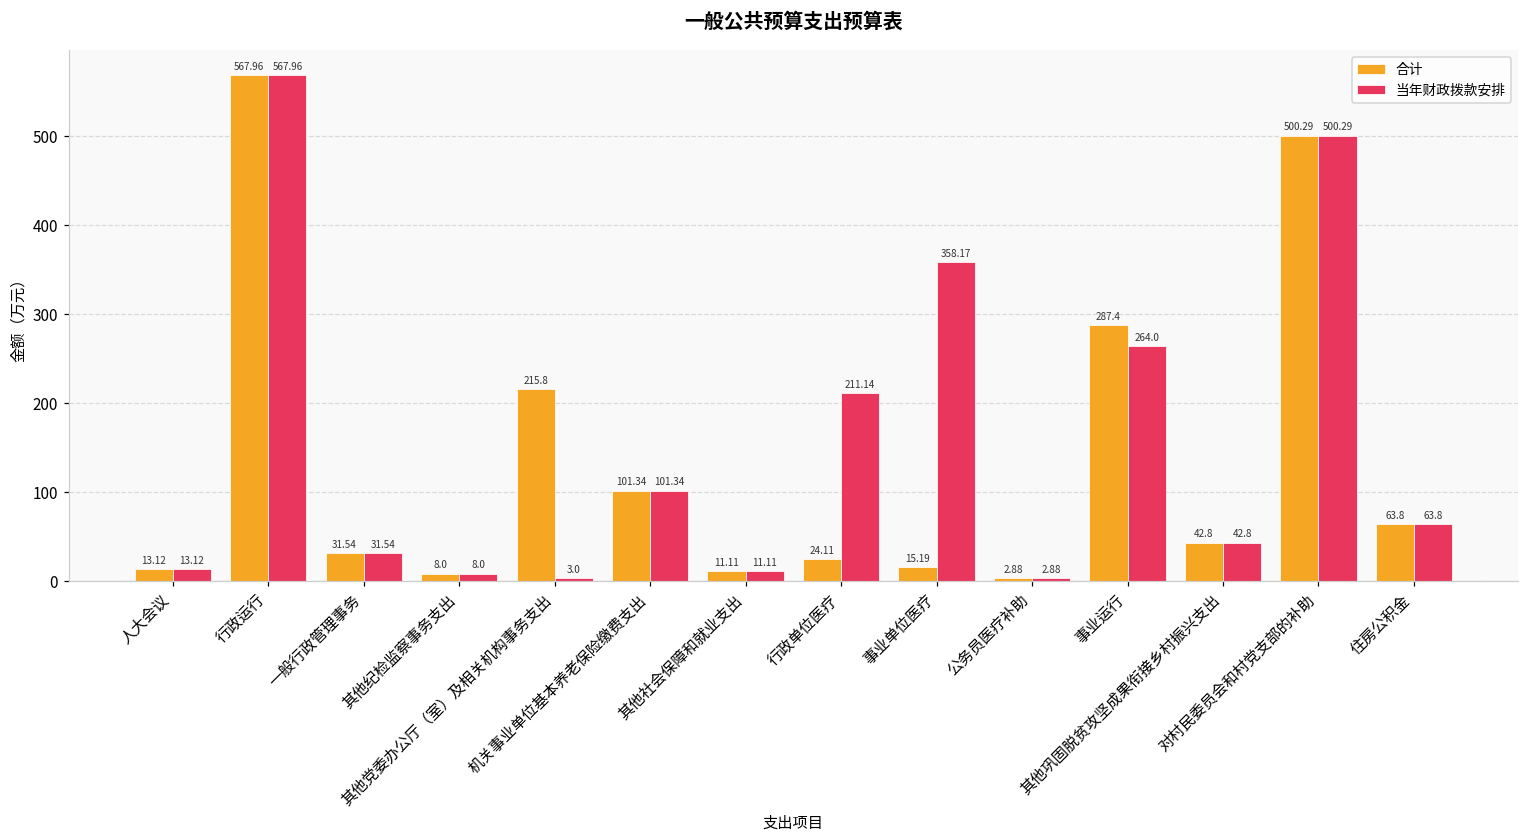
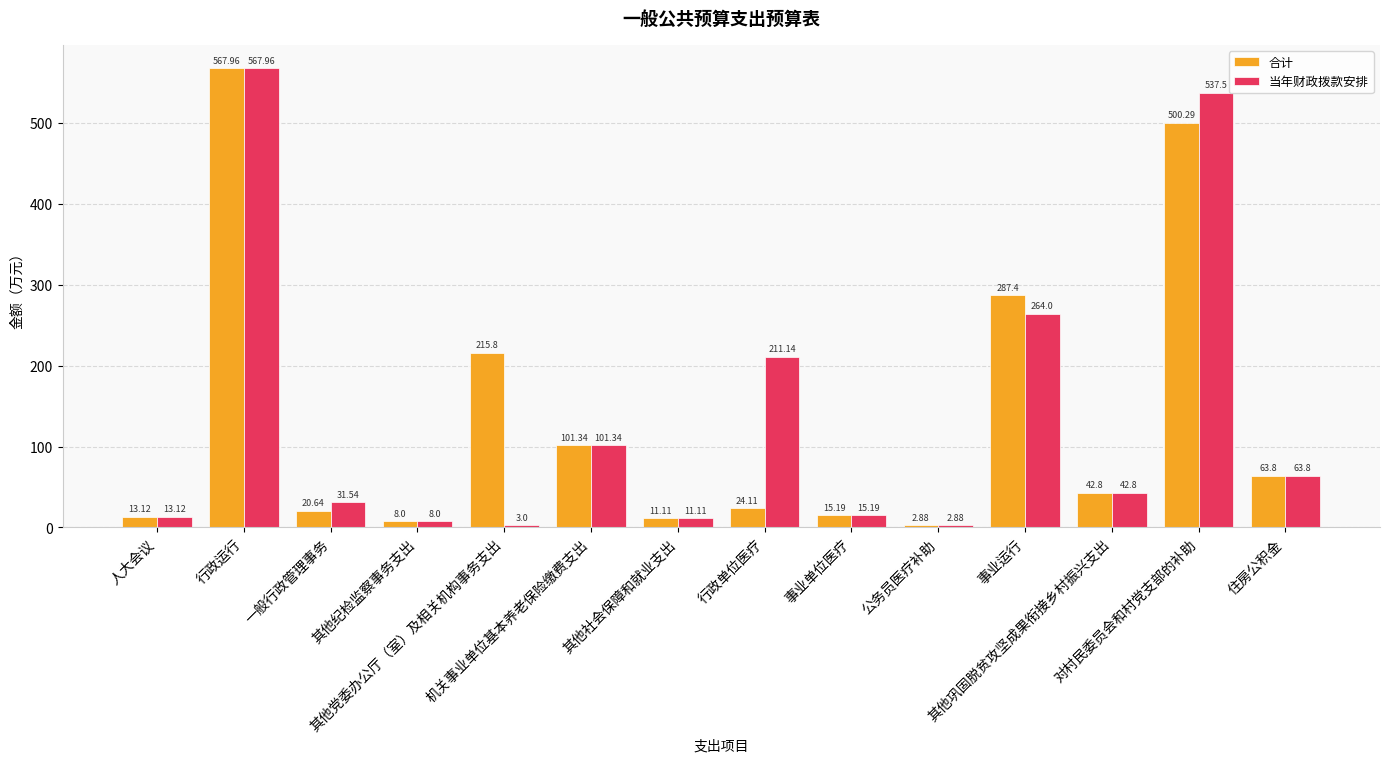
  {
    "合计": {
      "人大会议": 13.12,
      "行政运行": 567.96,
-     "一般行政管理事务": 31.54,
+     "一般行政管理事务": 20.64,
      "其他纪检监察事务支出": 8.0,
      "其他党委办公厅（室）及相关机构事务支出": 215.8,
      "机关事业单位基本养老保险缴费支出": 101.34,
      "其他社会保障和就业支出": 11.11,
      "行政单位医疗": 24.11,
      "事业单位医疗": 15.19,
      "公务员医疗补助": 2.88,
      "事业运行": 287.4,
      "其他巩固脱贫攻坚成果衔接乡村振兴支出": 42.8,
      "对村民委员会和村党支部的补助": 500.29,
      "住房公积金": 63.8
    },
    "当年财政拨款安排": {
      "人大会议": 13.12,
      "行政运行": 567.96,
      "一般行政管理事务": 31.54,
      "其他纪检监察事务支出": 8.0,
      "其他党委办公厅（室）及相关机构事务支出": 3.0,
      "机关事业单位基本养老保险缴费支出": 101.34,
      "其他社会保障和就业支出": 11.11,
      "行政单位医疗": 211.14,
-     "事业单位医疗": 358.17,
+     "事业单位医疗": 15.19,
      "公务员医疗补助": 2.88,
      "事业运行": 264.0,
      "其他巩固脱贫攻坚成果衔接乡村振兴支出": 42.8,
-     "对村民委员会和村党支部的补助": 500.29,
+     "对村民委员会和村党支部的补助": 537.5,
      "住房公积金": 63.8
    }
  }
